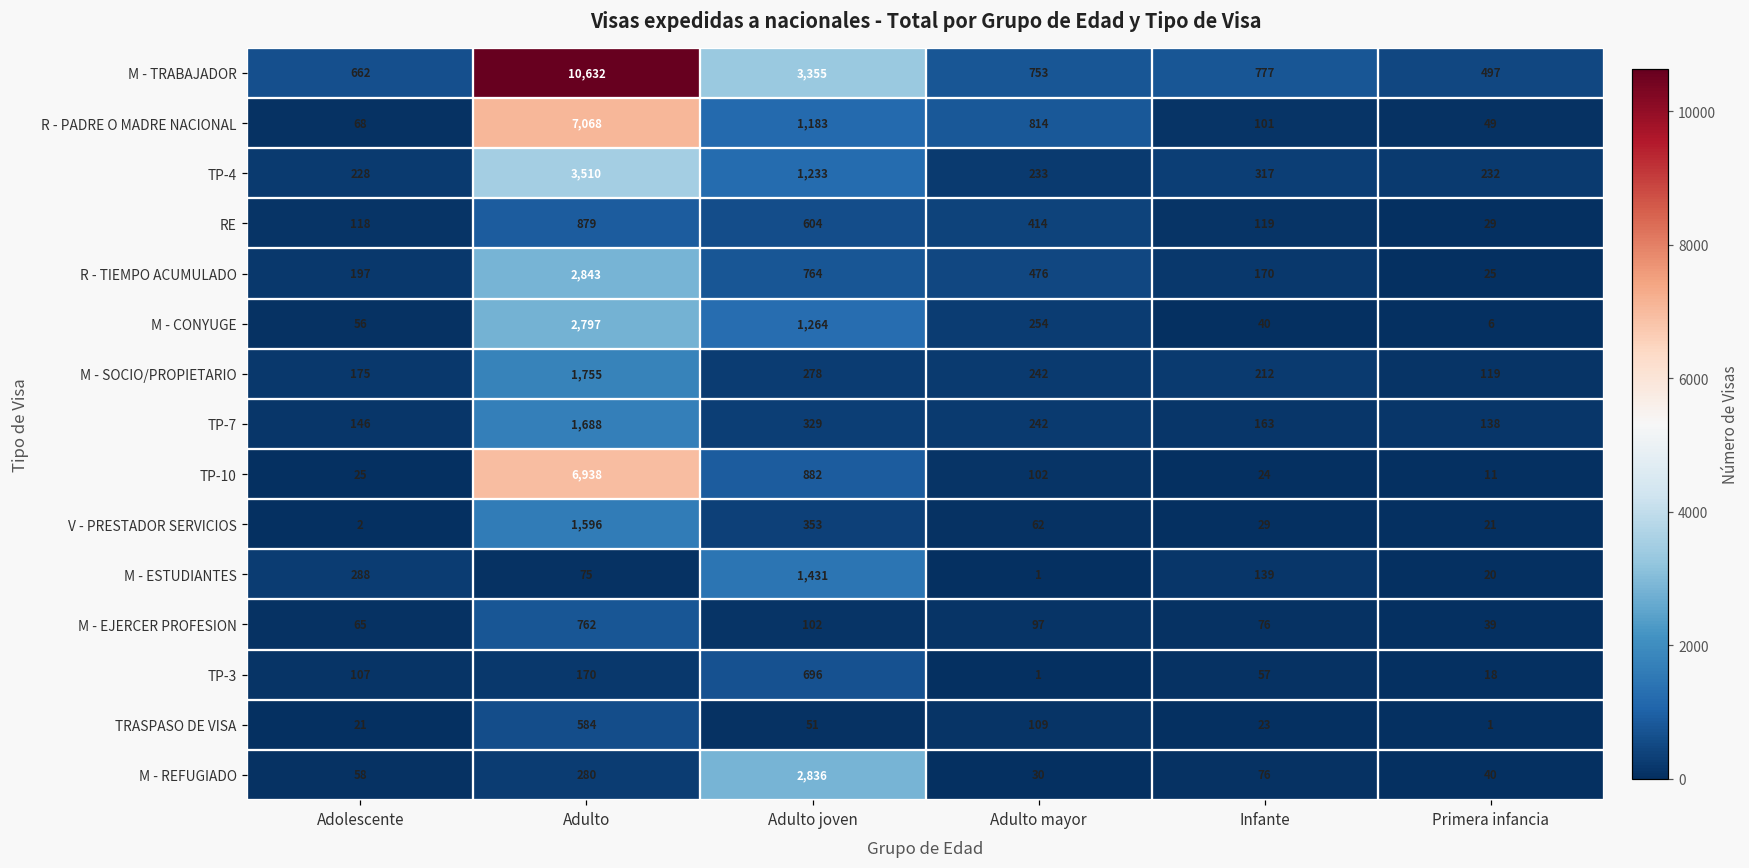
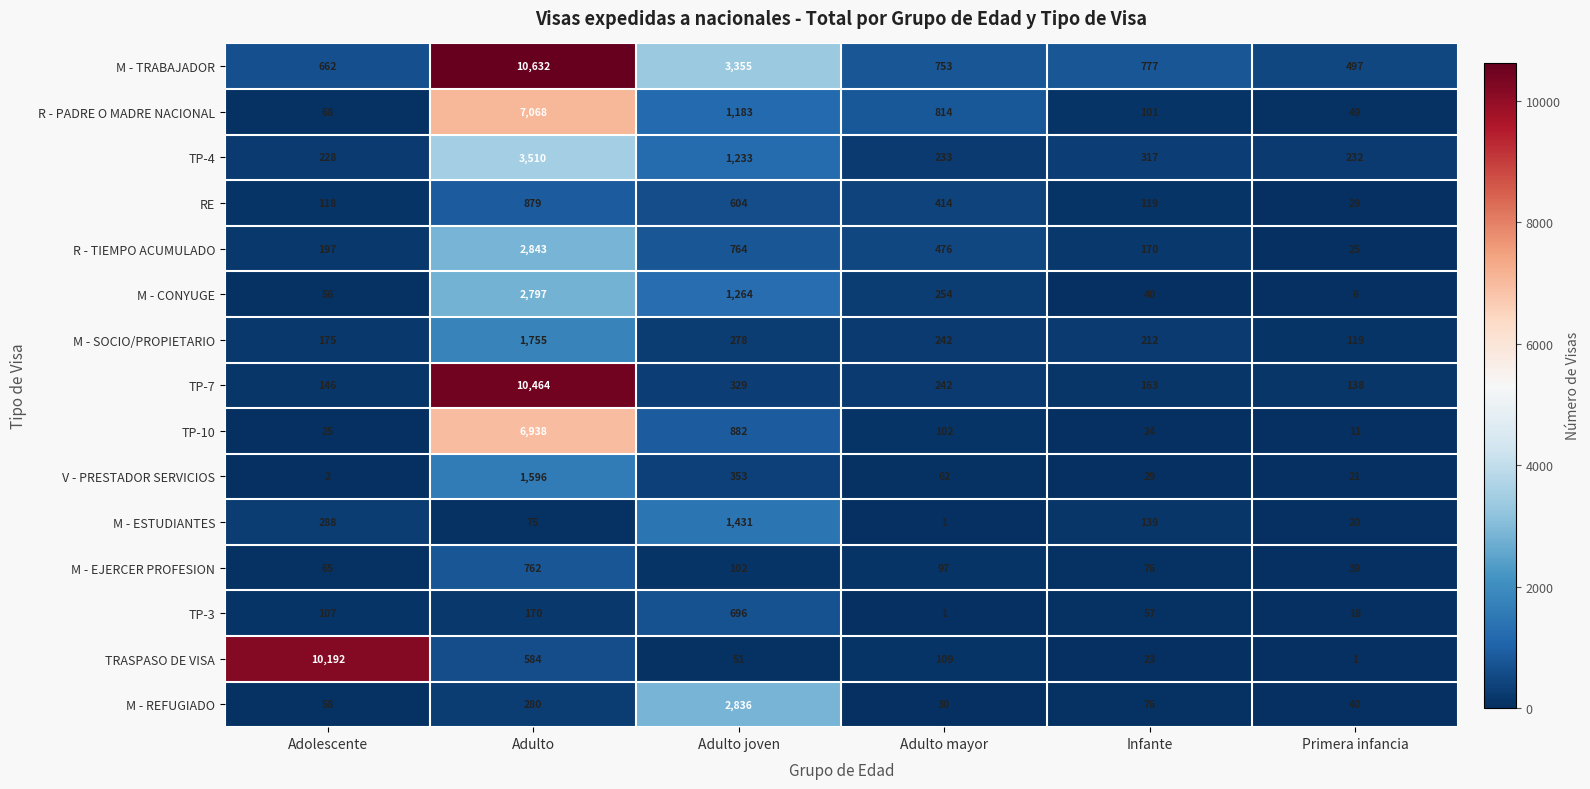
  {
    "M - TRABAJADOR": {
      "Adolescente": "662",
      "Adulto": "10,632",
      "Adulto joven": "3,355",
      "Adulto mayor": "753",
      "Infante": "777",
      "Primera infancia": "497"
    },
    "R - PADRE O MADRE NACIONAL": {
      "Adolescente": "68",
      "Adulto": "7,068",
      "Adulto joven": "1,183",
      "Adulto mayor": "814",
      "Infante": "101",
      "Primera infancia": "49"
    },
    "TP-4": {
      "Adolescente": "228",
      "Adulto": "3,510",
      "Adulto joven": "1,233",
      "Adulto mayor": "233",
      "Infante": "317",
      "Primera infancia": "232"
    },
    "RE": {
      "Adolescente": "118",
      "Adulto": "879",
      "Adulto joven": "604",
      "Adulto mayor": "414",
      "Infante": "119",
      "Primera infancia": "29"
    },
    "R - TIEMPO ACUMULADO": {
      "Adolescente": "197",
      "Adulto": "2,843",
      "Adulto joven": "764",
      "Adulto mayor": "476",
      "Infante": "170",
      "Primera infancia": "25"
    },
    "M - CONYUGE": {
      "Adolescente": "56",
      "Adulto": "2,797",
      "Adulto joven": "1,264",
      "Adulto mayor": "254",
      "Infante": "40",
      "Primera infancia": "6"
    },
    "M - SOCIO/PROPIETARIO": {
      "Adolescente": "175",
      "Adulto": "1,755",
      "Adulto joven": "278",
      "Adulto mayor": "242",
      "Infante": "212",
      "Primera infancia": "119"
    },
    "TP-7": {
      "Adolescente": "146",
-     "Adulto": "1,688",
+     "Adulto": "10,464",
      "Adulto joven": "329",
      "Adulto mayor": "242",
      "Infante": "163",
      "Primera infancia": "138"
    },
    "TP-10": {
      "Adolescente": "25",
      "Adulto": "6,938",
      "Adulto joven": "882",
      "Adulto mayor": "102",
      "Infante": "24",
      "Primera infancia": "11"
    },
    "V - PRESTADOR SERVICIOS": {
      "Adolescente": "2",
      "Adulto": "1,596",
      "Adulto joven": "353",
      "Adulto mayor": "62",
      "Infante": "29",
      "Primera infancia": "21"
    },
    "M - ESTUDIANTES": {
      "Adolescente": "288",
      "Adulto": "75",
      "Adulto joven": "1,431",
      "Adulto mayor": "1",
      "Infante": "139",
      "Primera infancia": "20"
    },
    "M - EJERCER PROFESION": {
      "Adolescente": "65",
      "Adulto": "762",
      "Adulto joven": "102",
      "Adulto mayor": "97",
      "Infante": "76",
      "Primera infancia": "39"
    },
    "TP-3": {
      "Adolescente": "107",
      "Adulto": "170",
      "Adulto joven": "696",
      "Adulto mayor": "1",
      "Infante": "57",
      "Primera infancia": "18"
    },
    "TRASPASO DE VISA": {
-     "Adolescente": "21",
+     "Adolescente": "10,192",
      "Adulto": "584",
      "Adulto joven": "51",
      "Adulto mayor": "109",
      "Infante": "23",
      "Primera infancia": "1"
    },
    "M - REFUGIADO": {
      "Adolescente": "58",
      "Adulto": "280",
      "Adulto joven": "2,836",
      "Adulto mayor": "30",
      "Infante": "76",
      "Primera infancia": "40"
    }
  }
